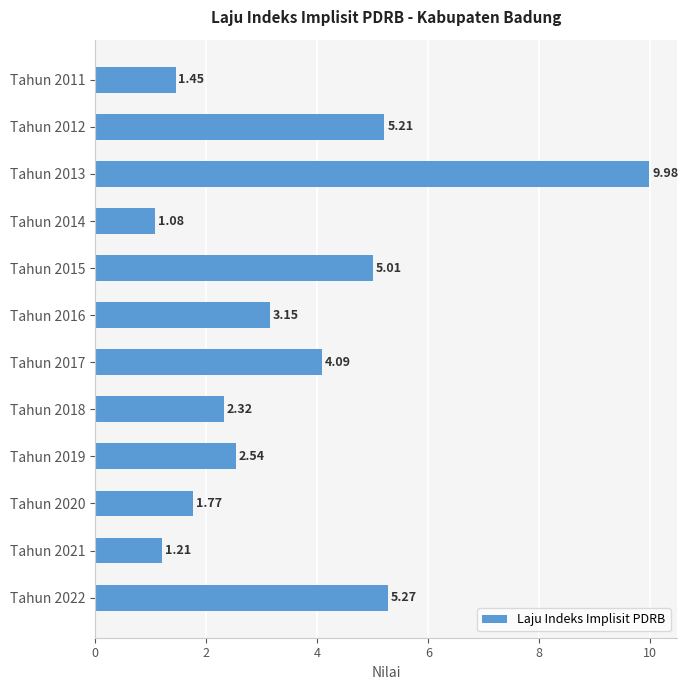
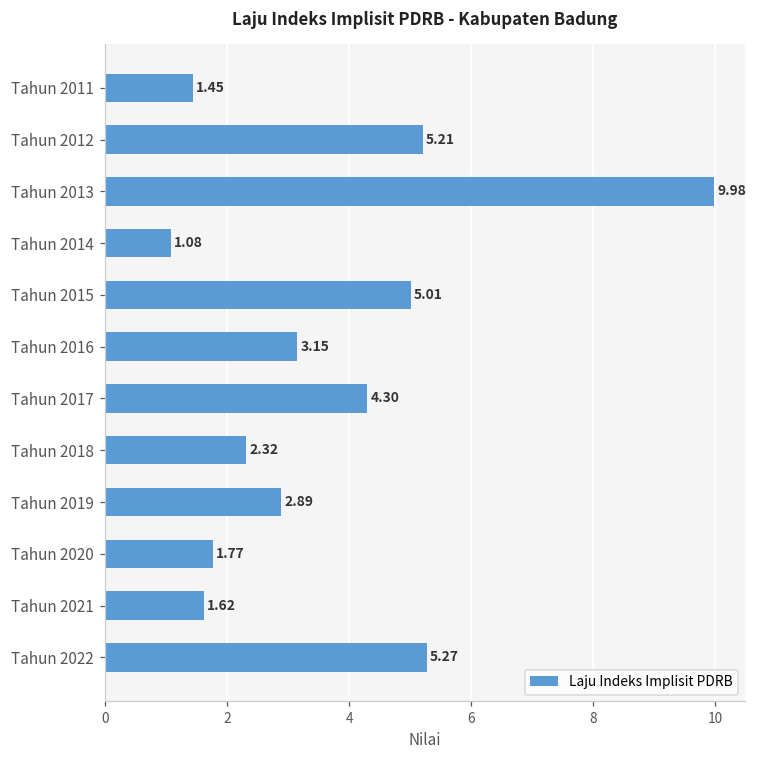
  {
    "Tahun 2011": 1.45,
    "Tahun 2012": 5.21,
    "Tahun 2013": 9.98,
    "Tahun 2014": 1.08,
    "Tahun 2015": 5.01,
    "Tahun 2016": 3.15,
-   "Tahun 2017": 4.09,
+   "Tahun 2017": 4.30,
    "Tahun 2018": 2.32,
-   "Tahun 2019": 2.54,
+   "Tahun 2019": 2.89,
    "Tahun 2020": 1.77,
-   "Tahun 2021": 1.21,
+   "Tahun 2021": 1.62,
    "Tahun 2022": 5.27
  }
